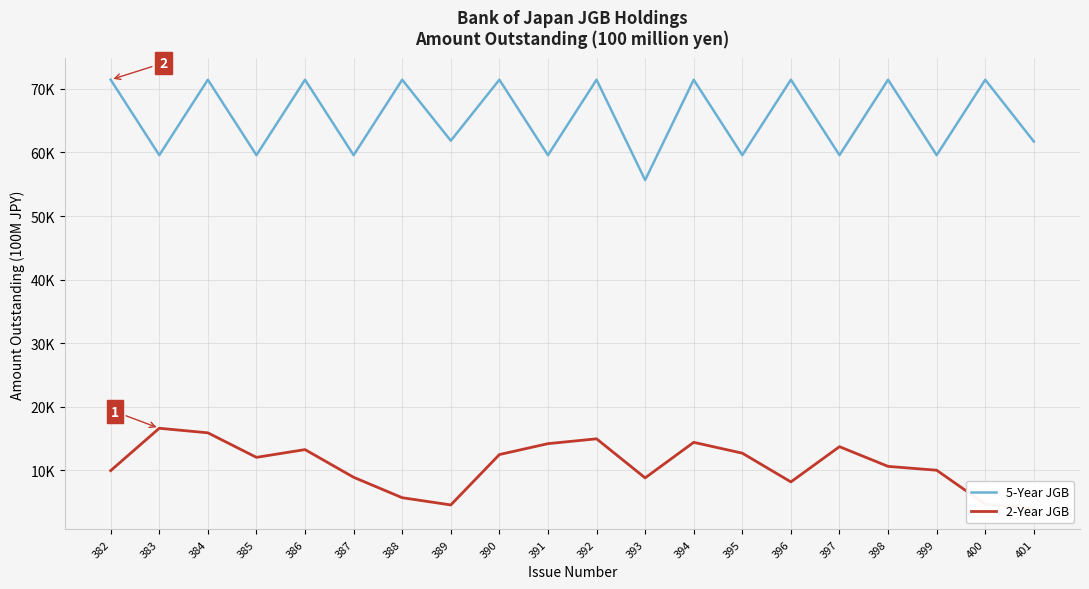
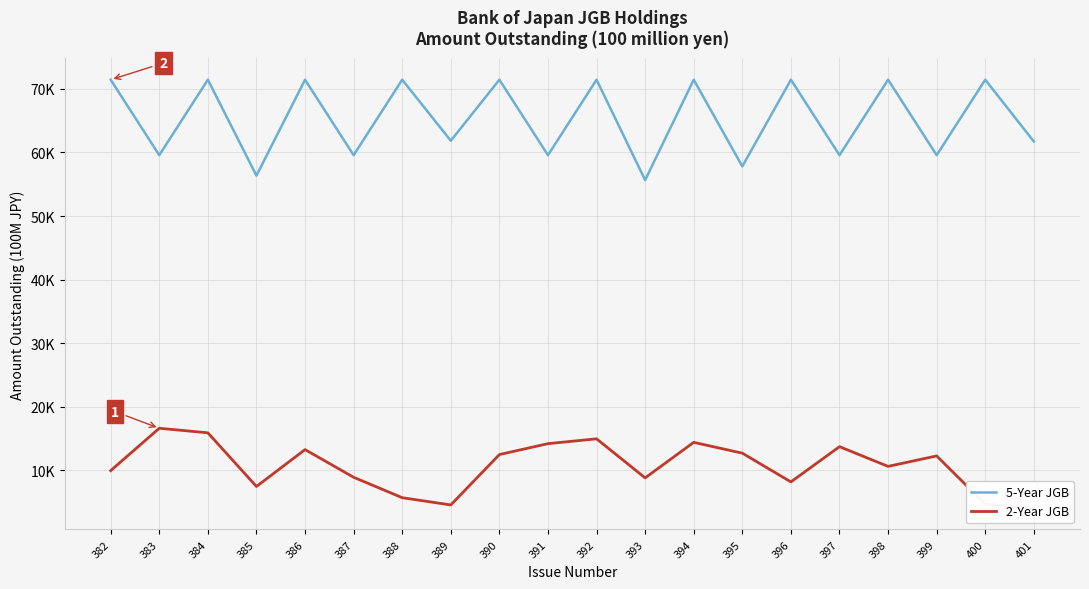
  {
    "5-Year JGB": {
      "382": 71000,
      "383": 60000,
      "384": 71000,
-     "385": 60000,
+     "385": 56000,
      "386": 71000,
      "387": 60000,
      "388": 71000,
      "389": 62000,
      "390": 71000,
      "391": 60000,
      "392": 71000,
      "393": 56000,
      "394": 71000,
-     "395": 60000,
+     "395": 58000,
      "396": 71000,
      "397": 60000,
      "398": 71000,
      "399": 60000,
      "400": 71000,
      "401": 62000
    },
    "2-Year JGB": {
      "382": 10000,
      "383": 17000,
      "384": 16000,
-     "385": 12000,
+     "385": 7000,
      "386": 13000,
      "387": 9000,
      "388": 6000,
      "389": 5000,
      "390": 12000,
      "391": 14000,
      "392": 15000,
      "393": 9000,
      "394": 14000,
      "395": 13000,
      "396": 8000,
      "397": 14000,
      "398": 11000,
-     "399": 10000
+     "399": 12000
    }
  }
